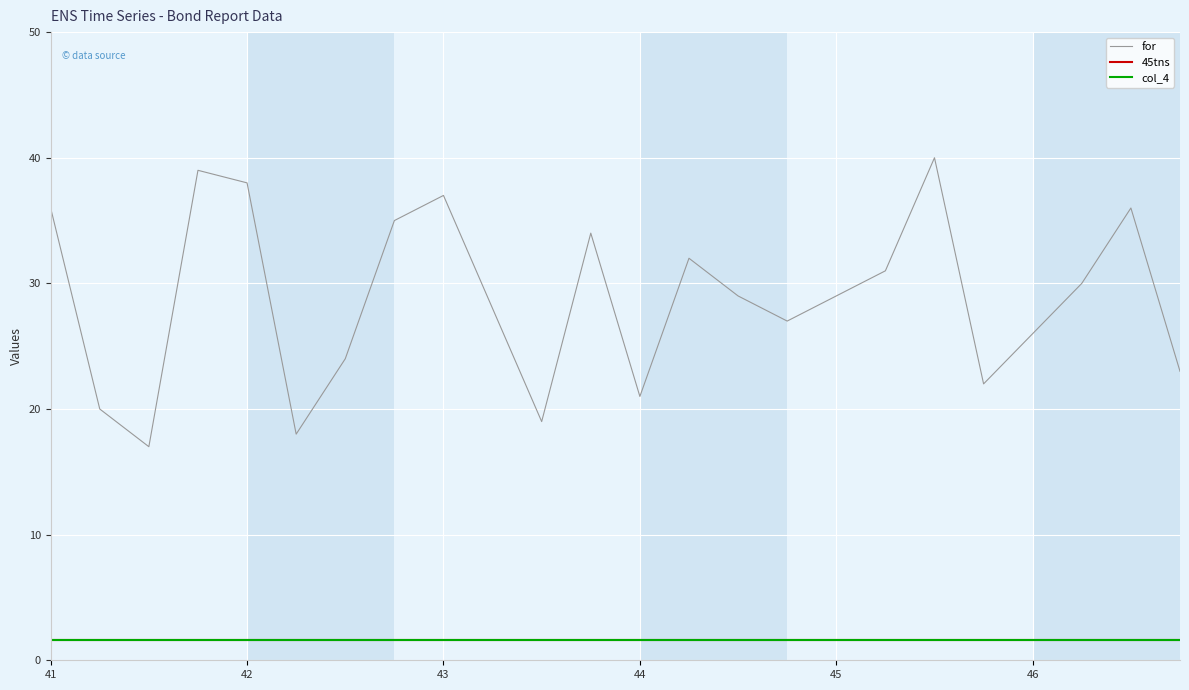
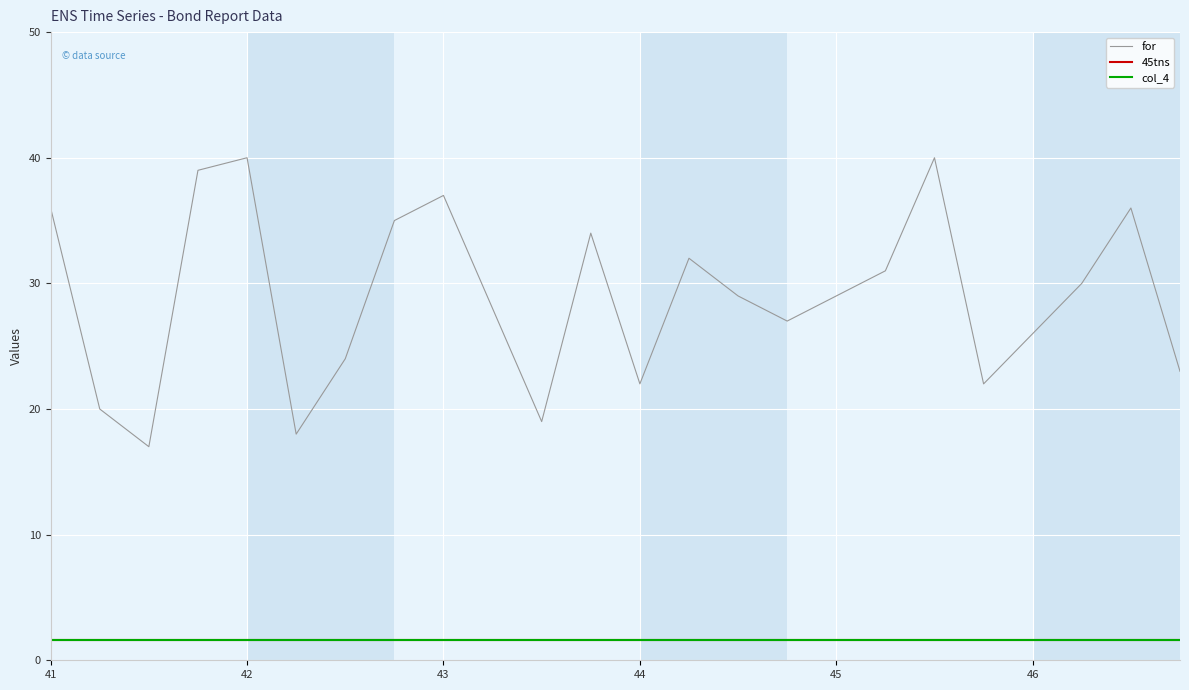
  {
    "for": {
      "41": 36,
-     "42": 38,
+     "42": 40,
      "43": 37,
-     "44": 21,
+     "44": 22,
      "45": 29,
      "46": 26
    },
    "col_4": {
      "41": 1.6,
      "42": 1.6,
      "43": 1.6,
      "44": 1.6,
      "45": 1.6,
      "46": 1.6
    }
  }
